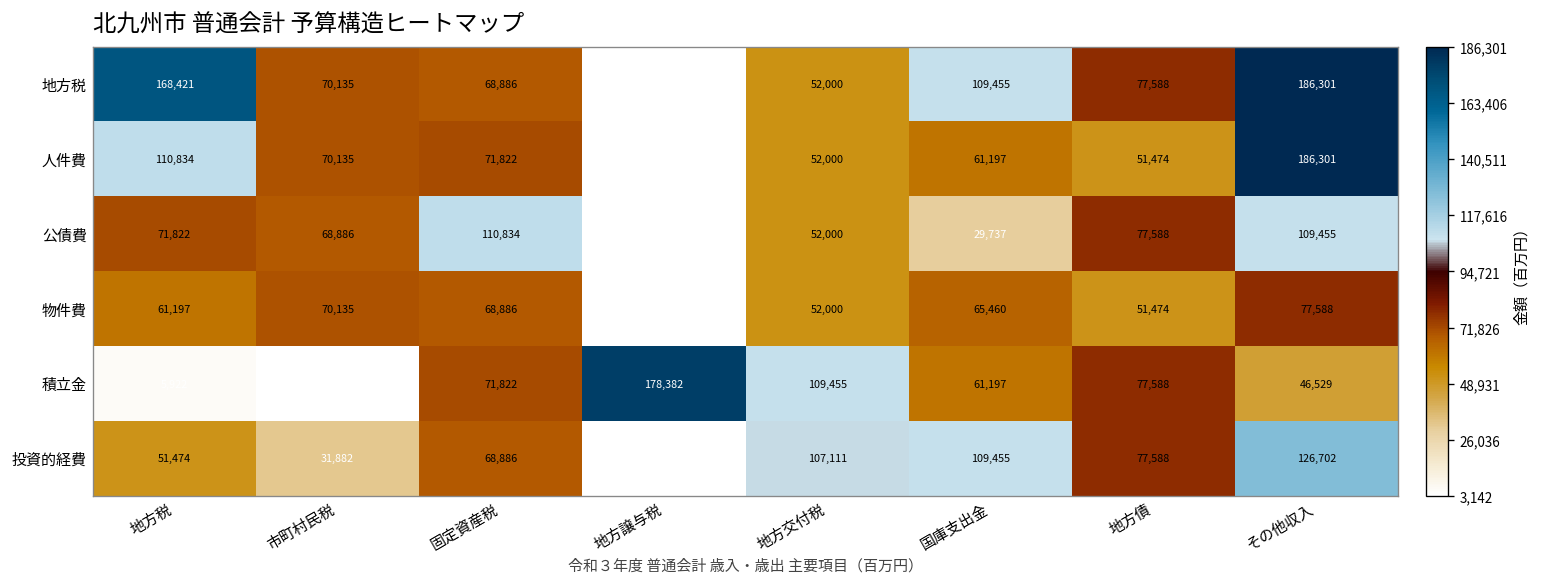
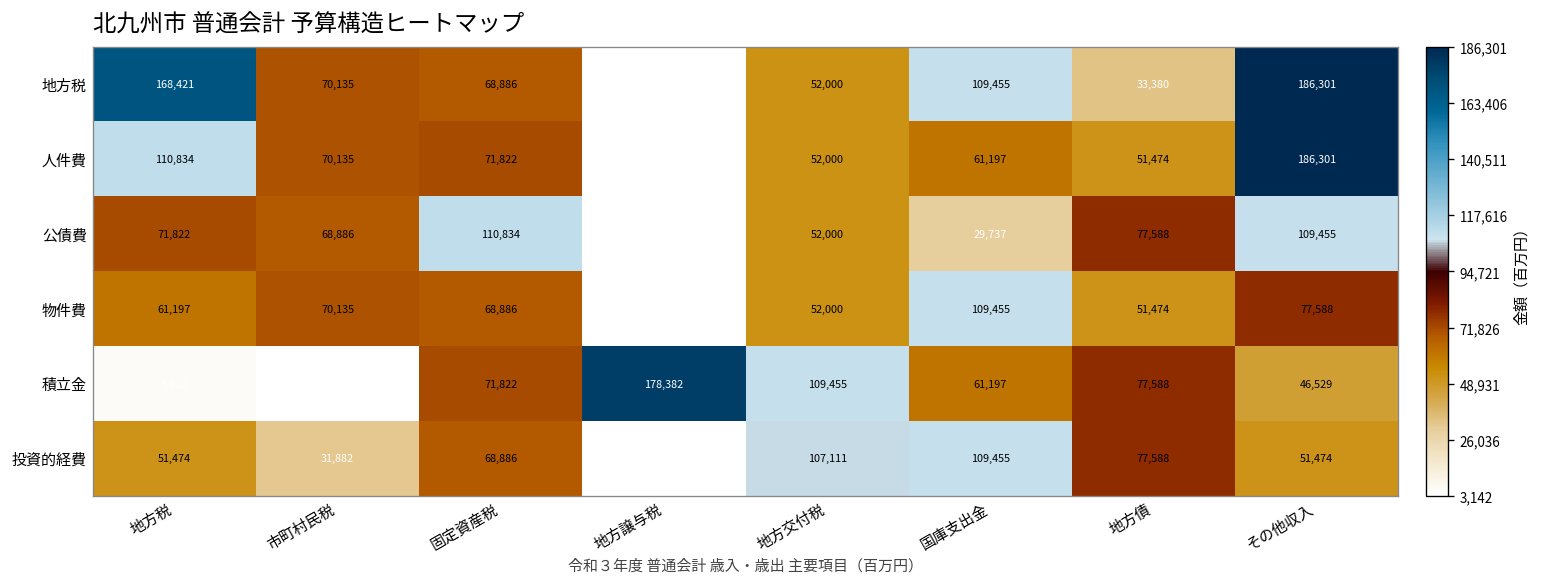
  {
    "地方税": {
      "地方税": "168,421",
      "市町村民税": "70,135",
      "固定資産税": "68,886",
      "地方交付税": "52,000",
      "国庫支出金": "109,455",
-     "地方債": "77,588",
+     "地方債": "33,380",
      "その他収入": "186,301"
    },
    "人件費": {
      "地方税": "110,834",
      "市町村民税": "70,135",
      "固定資産税": "71,822",
      "地方交付税": "52,000",
      "国庫支出金": "61,197",
      "地方債": "51,474",
      "その他収入": "186,301"
    },
    "公債費": {
      "地方税": "71,822",
      "市町村民税": "68,886",
      "固定資産税": "110,834",
      "地方交付税": "52,000",
      "国庫支出金": "29,737",
      "地方債": "77,588",
      "その他収入": "109,455"
    },
    "物件費": {
      "地方税": "61,197",
      "市町村民税": "70,135",
      "固定資産税": "68,886",
      "地方交付税": "52,000",
-     "国庫支出金": "65,460",
+     "国庫支出金": "109,455",
      "地方債": "51,474",
      "その他収入": "77,588"
    },
    "積立金": {
      "固定資産税": "71,822",
      "地方譲与税": "178,382",
      "地方交付税": "109,455",
      "国庫支出金": "61,197",
      "地方債": "77,588",
      "その他収入": "46,529"
    },
    "投資的経費": {
      "地方税": "51,474",
      "市町村民税": "31,882",
      "固定資産税": "68,886",
      "地方交付税": "107,111",
      "国庫支出金": "109,455",
      "地方債": "77,588",
-     "その他収入": "126,702"
+     "その他収入": "51,474"
    }
  }
